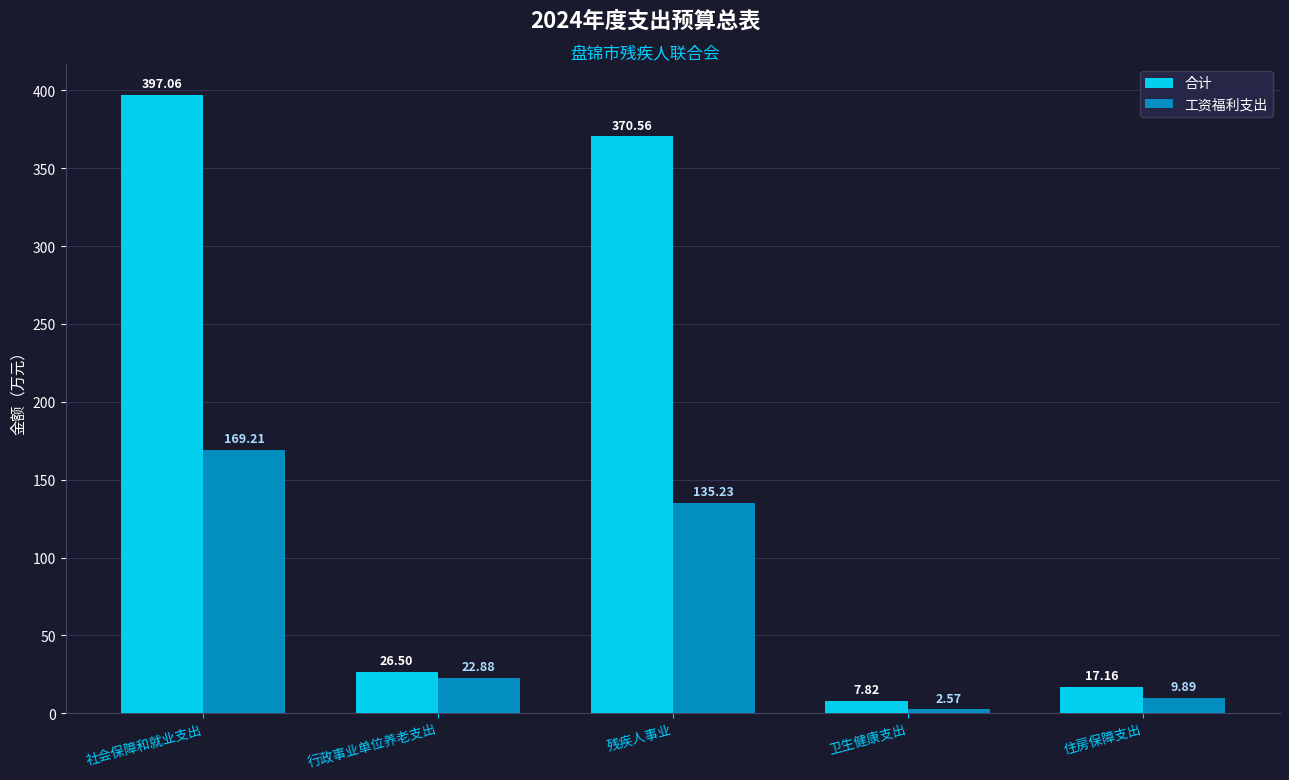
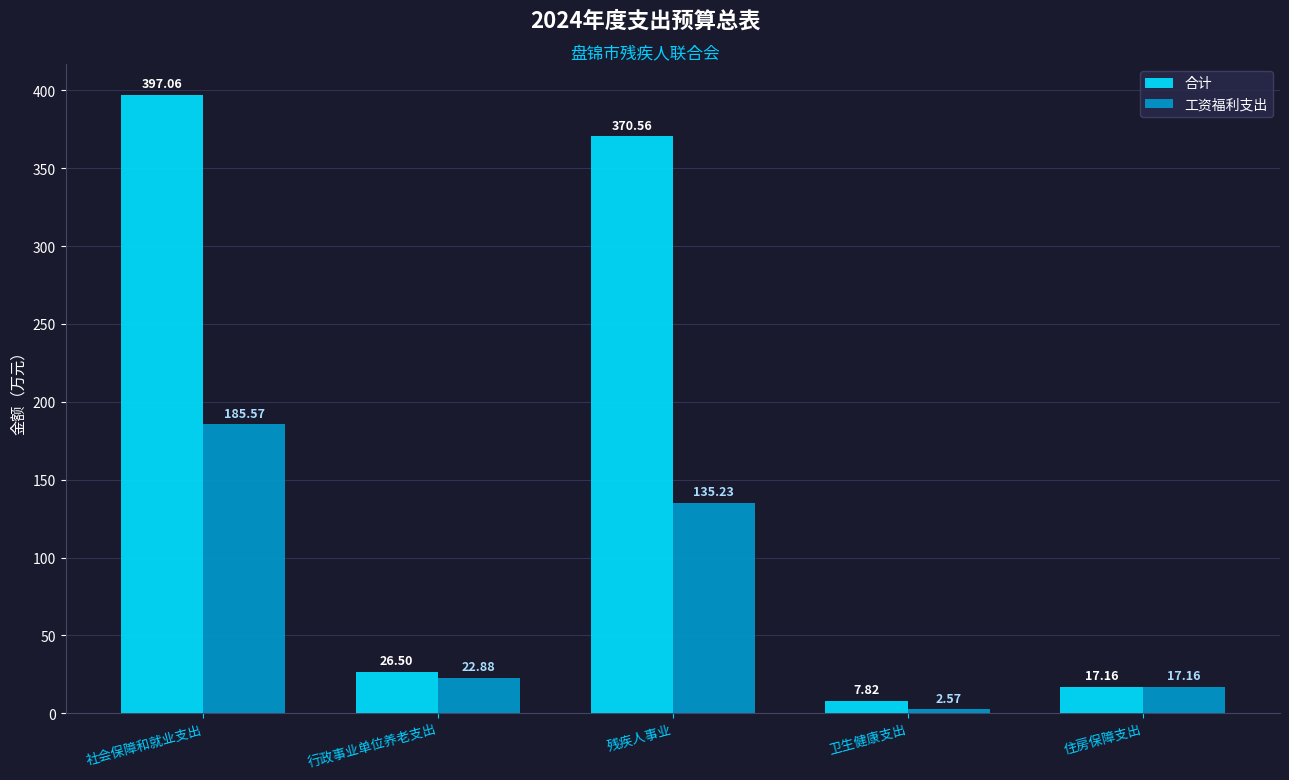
  {
    "合计": {
      "社会保障和就业支出": 397.06,
      "行政事业单位养老支出": 26.50,
      "残疾人事业": 370.56,
      "卫生健康支出": 7.82,
      "住房保障支出": 17.16
    },
    "工资福利支出": {
-     "社会保障和就业支出": 169.21,
+     "社会保障和就业支出": 185.57,
      "行政事业单位养老支出": 22.88,
      "残疾人事业": 135.23,
      "卫生健康支出": 2.57,
-     "住房保障支出": 9.89
+     "住房保障支出": 17.16
    }
  }
